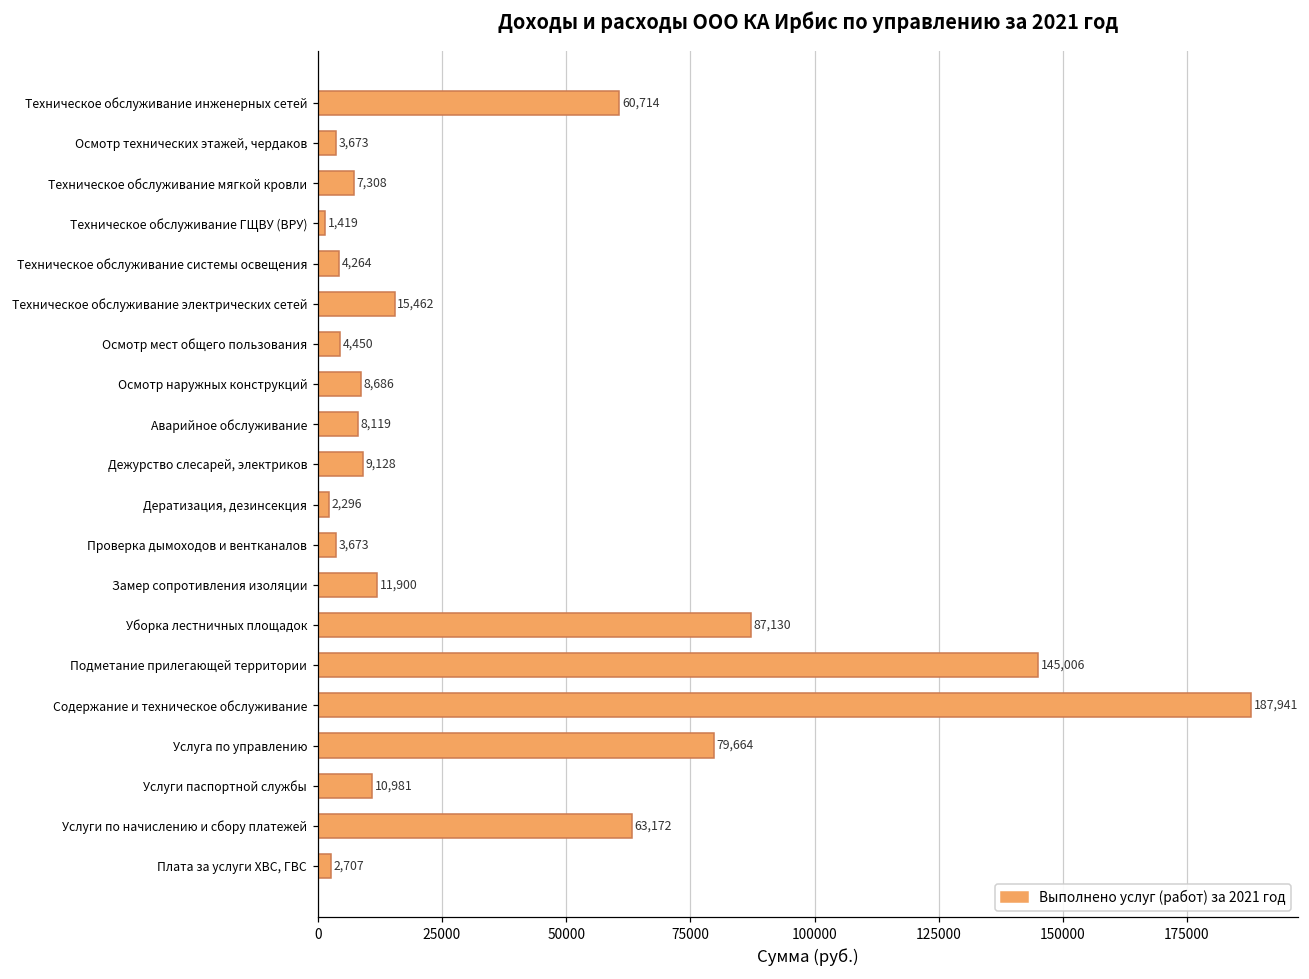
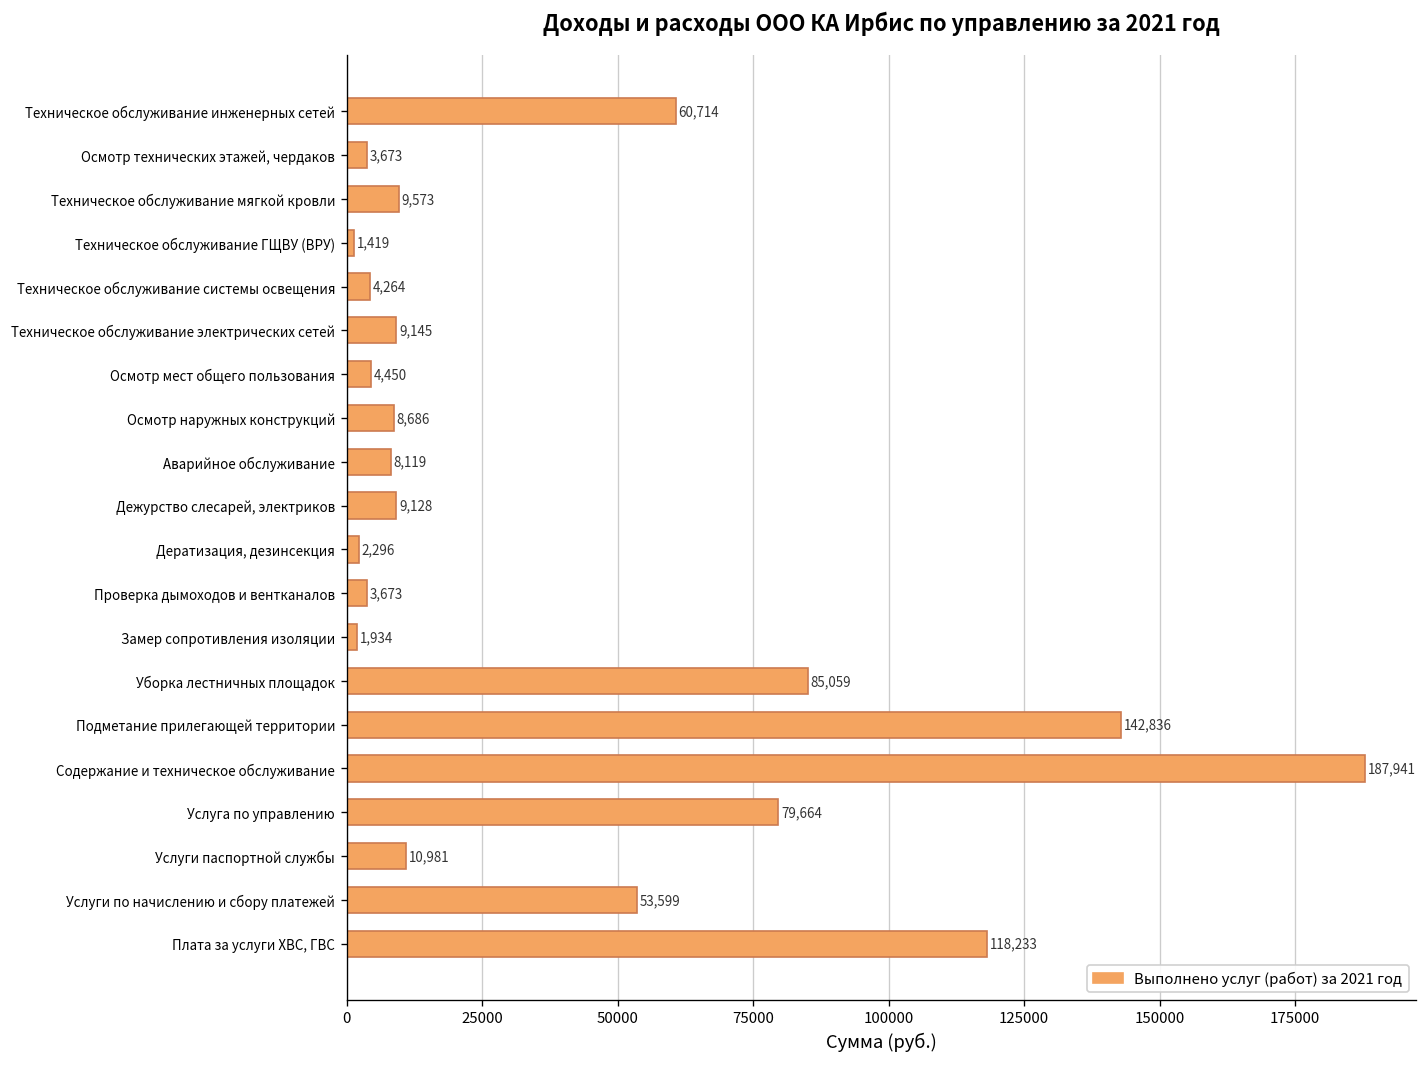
  {
    "Техническое обслуживание инженерных сетей": "60,714",
    "Осмотр технических этажей, чердаков": "3,673",
-   "Техническое обслуживание мягкой кровли": "7,308",
+   "Техническое обслуживание мягкой кровли": "9,573",
    "Техническое обслуживание ГЩВУ (ВРУ)": "1,419",
    "Техническое обслуживание системы освещения": "4,264",
-   "Техническое обслуживание электрических сетей": "15,462",
+   "Техническое обслуживание электрических сетей": "9,145",
    "Осмотр мест общего пользования": "4,450",
    "Осмотр наружных конструкций": "8,686",
    "Аварийное обслуживание": "8,119",
    "Дежурство слесарей, электриков": "9,128",
    "Дератизация, дезинсекция": "2,296",
    "Проверка дымоходов и вентканалов": "3,673",
-   "Замер сопротивления изоляции": "11,900",
-   "Уборка лестничных площадок": "87,130",
-   "Подметание прилегающей территории": "145,006",
+   "Замер сопротивления изоляции": "1,934",
+   "Уборка лестничных площадок": "85,059",
+   "Подметание прилегающей территории": "142,836",
    "Содержание и техническое обслуживание": "187,941",
    "Услуга по управлению": "79,664",
    "Услуги паспортной службы": "10,981",
-   "Услуги по начислению и сбору платежей": "63,172",
-   "Плата за услуги ХВС, ГВС": "2,707"
+   "Услуги по начислению и сбору платежей": "53,599",
+   "Плата за услуги ХВС, ГВС": "118,233"
  }
